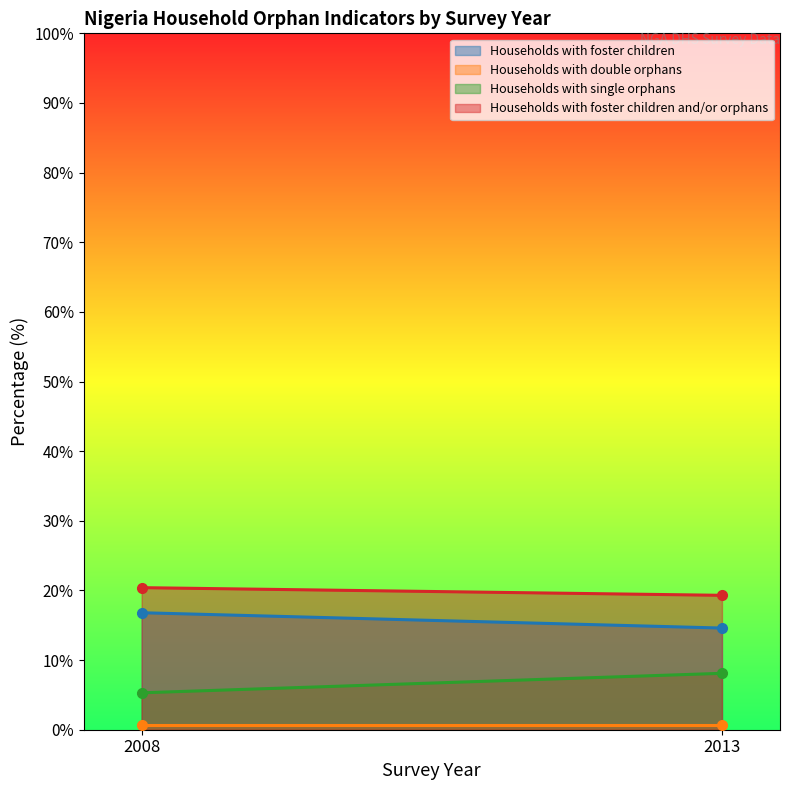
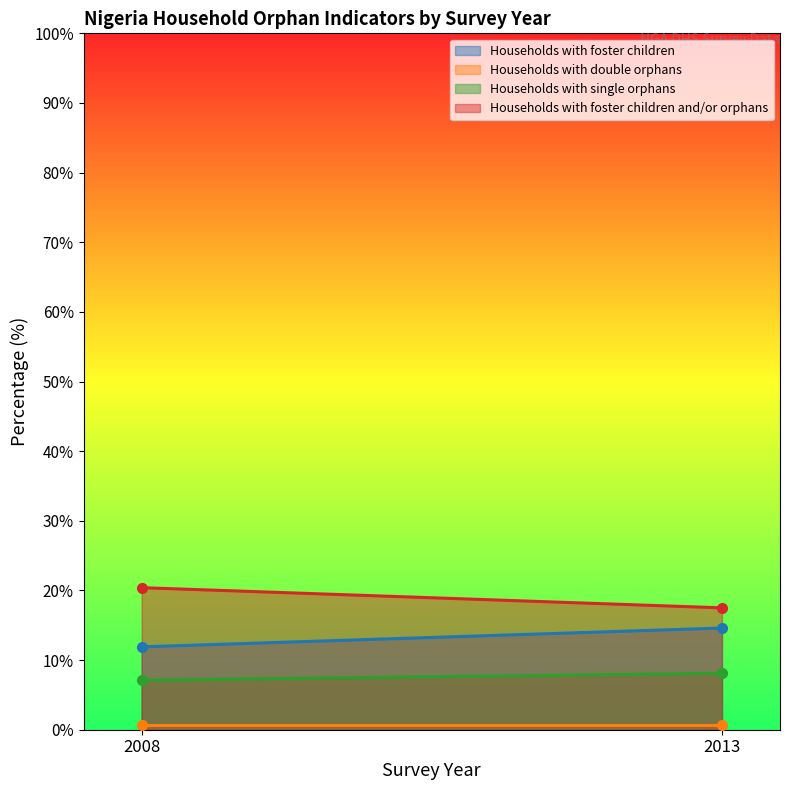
  {
    "Households with foster children": {
-     "2008": "17%",
+     "2008": "12%",
      "2013": "15%"
    },
    "Households with double orphans": {
      "2008": "1%",
      "2013": "1%"
    },
    "Households with single orphans": {
-     "2008": "5%",
+     "2008": "7%",
      "2013": "8%"
    },
    "Households with foster children and/or orphans": {
      "2008": "20%",
-     "2013": "19%"
+     "2013": "18%"
    }
  }
